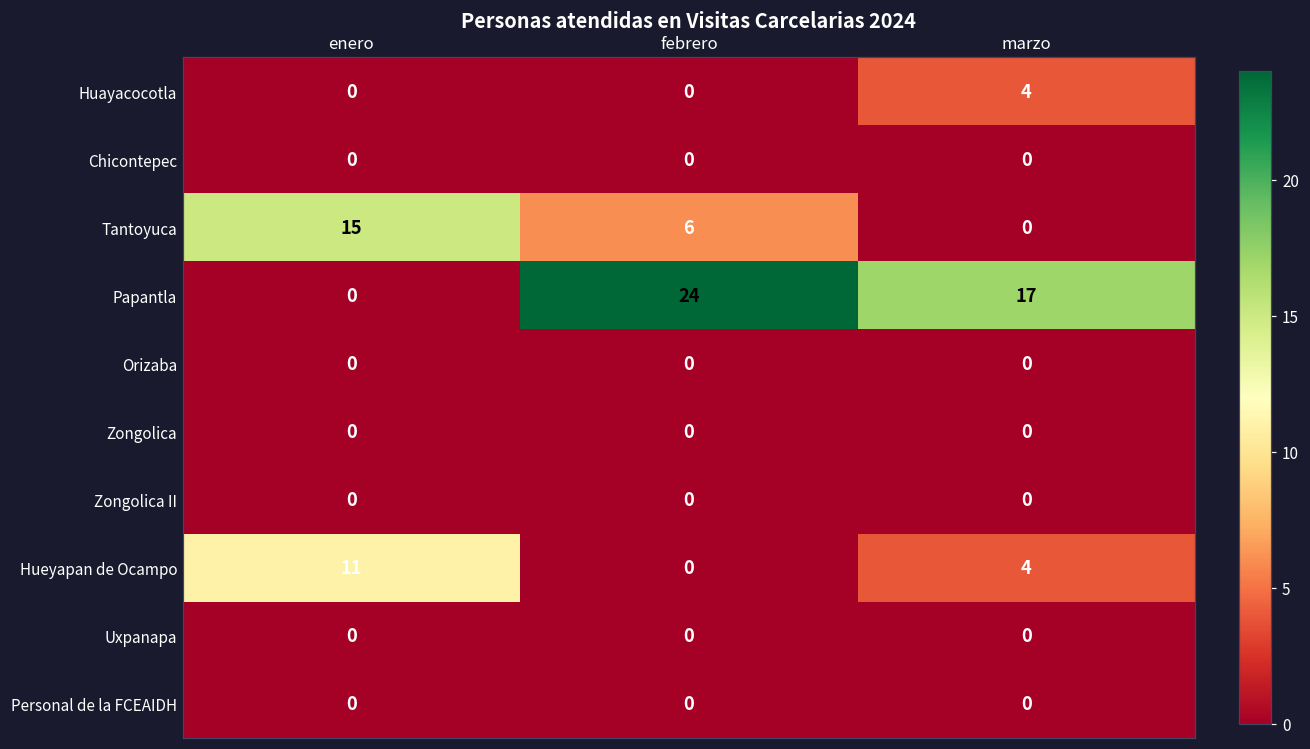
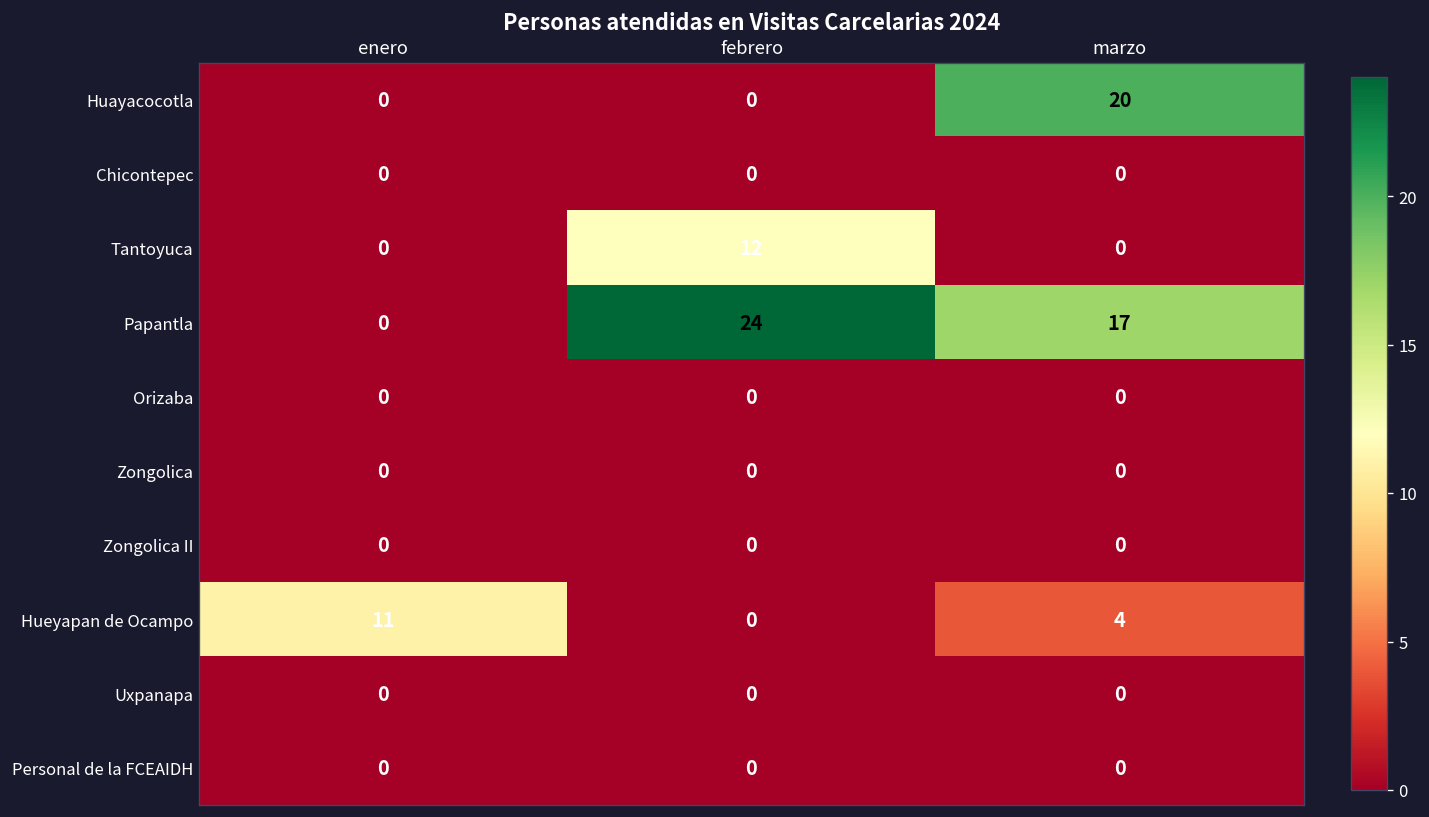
  {
    "Huayacocotla": {
      "enero": 0,
      "febrero": 0,
-     "marzo": 4
+     "marzo": 20
    },
    "Chicontepec": {
      "enero": 0,
      "febrero": 0,
      "marzo": 0
    },
    "Tantoyuca": {
-     "enero": 15,
-     "febrero": 6,
+     "enero": 0,
+     "febrero": 12,
      "marzo": 0
    },
    "Papantla": {
      "enero": 0,
      "febrero": 24,
      "marzo": 17
    },
    "Orizaba": {
      "enero": 0,
      "febrero": 0,
      "marzo": 0
    },
    "Zongolica": {
      "enero": 0,
      "febrero": 0,
      "marzo": 0
    },
    "Zongolica II": {
      "enero": 0,
      "febrero": 0,
      "marzo": 0
    },
    "Hueyapan de Ocampo": {
      "enero": 11,
      "febrero": 0,
      "marzo": 4
    },
    "Uxpanapa": {
      "enero": 0,
      "febrero": 0,
      "marzo": 0
    },
    "Personal de la FCEAIDH": {
      "enero": 0,
      "febrero": 0,
      "marzo": 0
    }
  }
